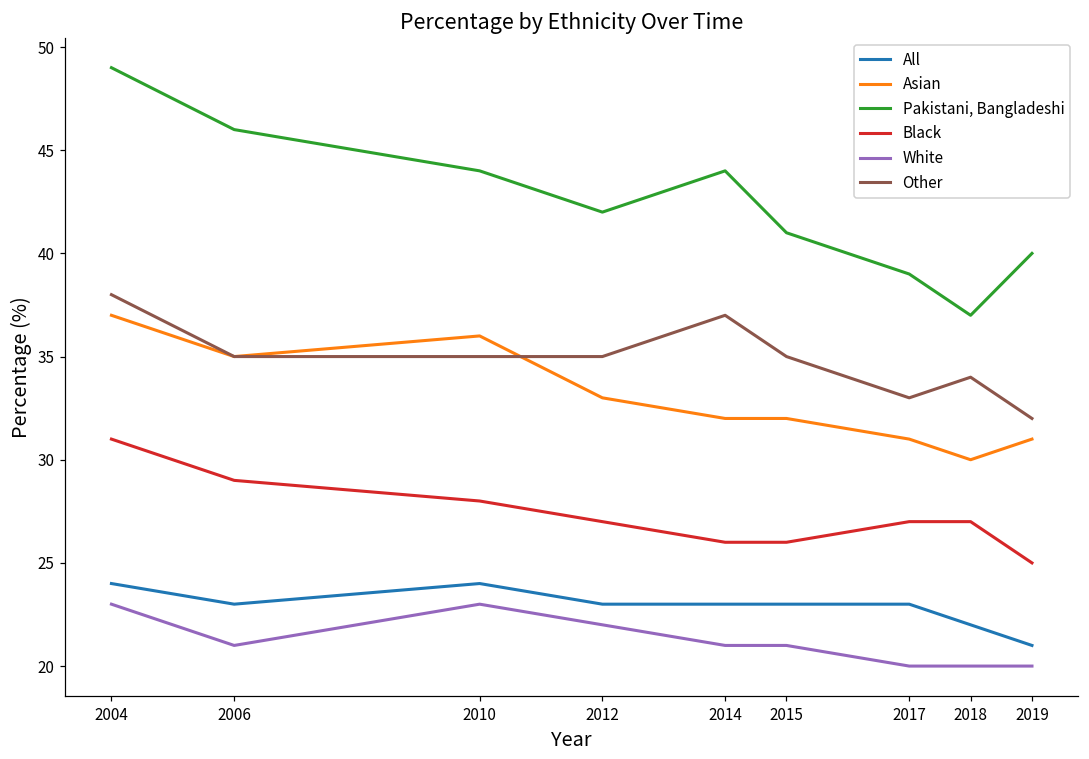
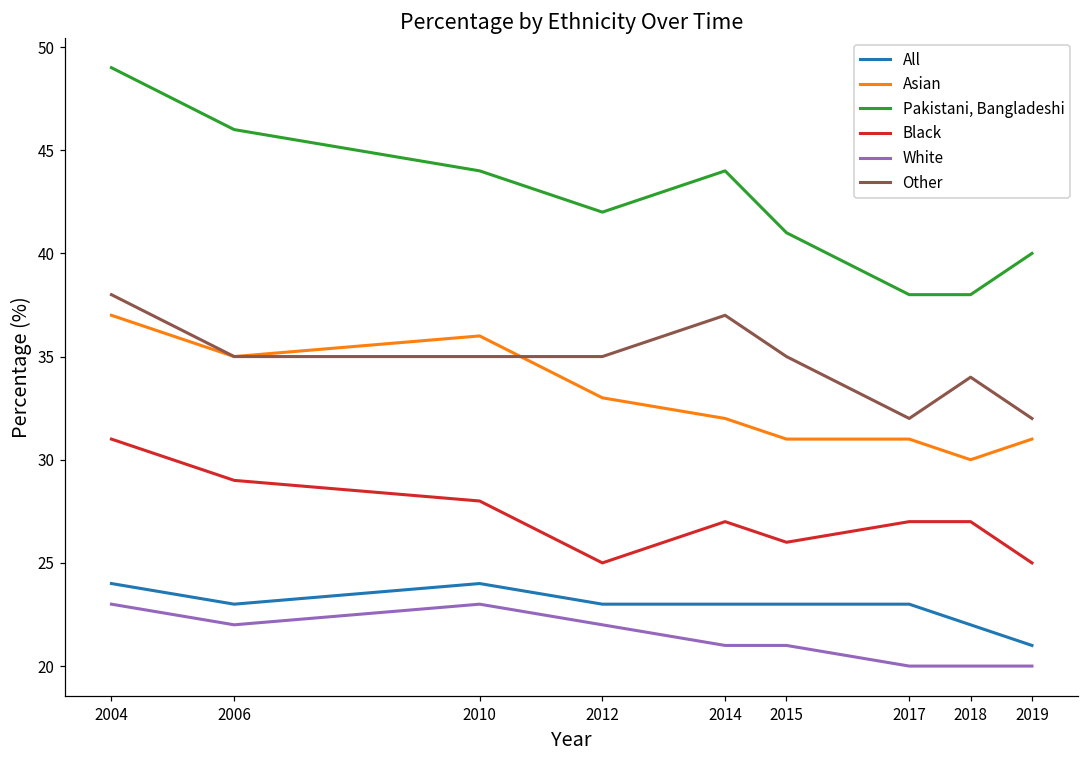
  {
    "All": {
      "2004": 24,
      "2006": 23,
      "2010": 24,
      "2012": 23,
      "2014": 23,
      "2015": 23,
      "2017": 23,
      "2018": 22,
      "2019": 21
    },
    "Asian": {
      "2004": 37,
      "2010": 36,
      "2012": 33,
      "2014": 32,
-     "2015": 32,
+     "2015": 31,
      "2017": 31,
      "2018": 30,
      "2019": 31
    },
    "Pakistani, Bangladeshi": {
      "2004": 49,
      "2006": 46,
      "2010": 44,
      "2012": 42,
      "2014": 44,
      "2015": 41,
-     "2017": 39,
-     "2018": 37,
+     "2017": 38,
+     "2018": 38,
      "2019": 40
    },
    "Black": {
      "2004": 31,
      "2006": 29,
      "2010": 28,
-     "2012": 27,
-     "2014": 26,
+     "2012": 25,
+     "2014": 27,
      "2015": 26,
      "2017": 27,
      "2018": 27,
      "2019": 25
    },
    "White": {
      "2004": 23,
-     "2006": 21,
+     "2006": 22,
      "2010": 23,
      "2012": 22,
      "2014": 21,
      "2015": 21,
      "2017": 20,
      "2018": 20,
      "2019": 20
    },
    "Other": {
      "2004": 38,
      "2010": 35,
      "2012": 35,
      "2014": 37,
      "2015": 35,
-     "2017": 33,
+     "2017": 32,
      "2018": 34,
      "2019": 32
    }
  }
